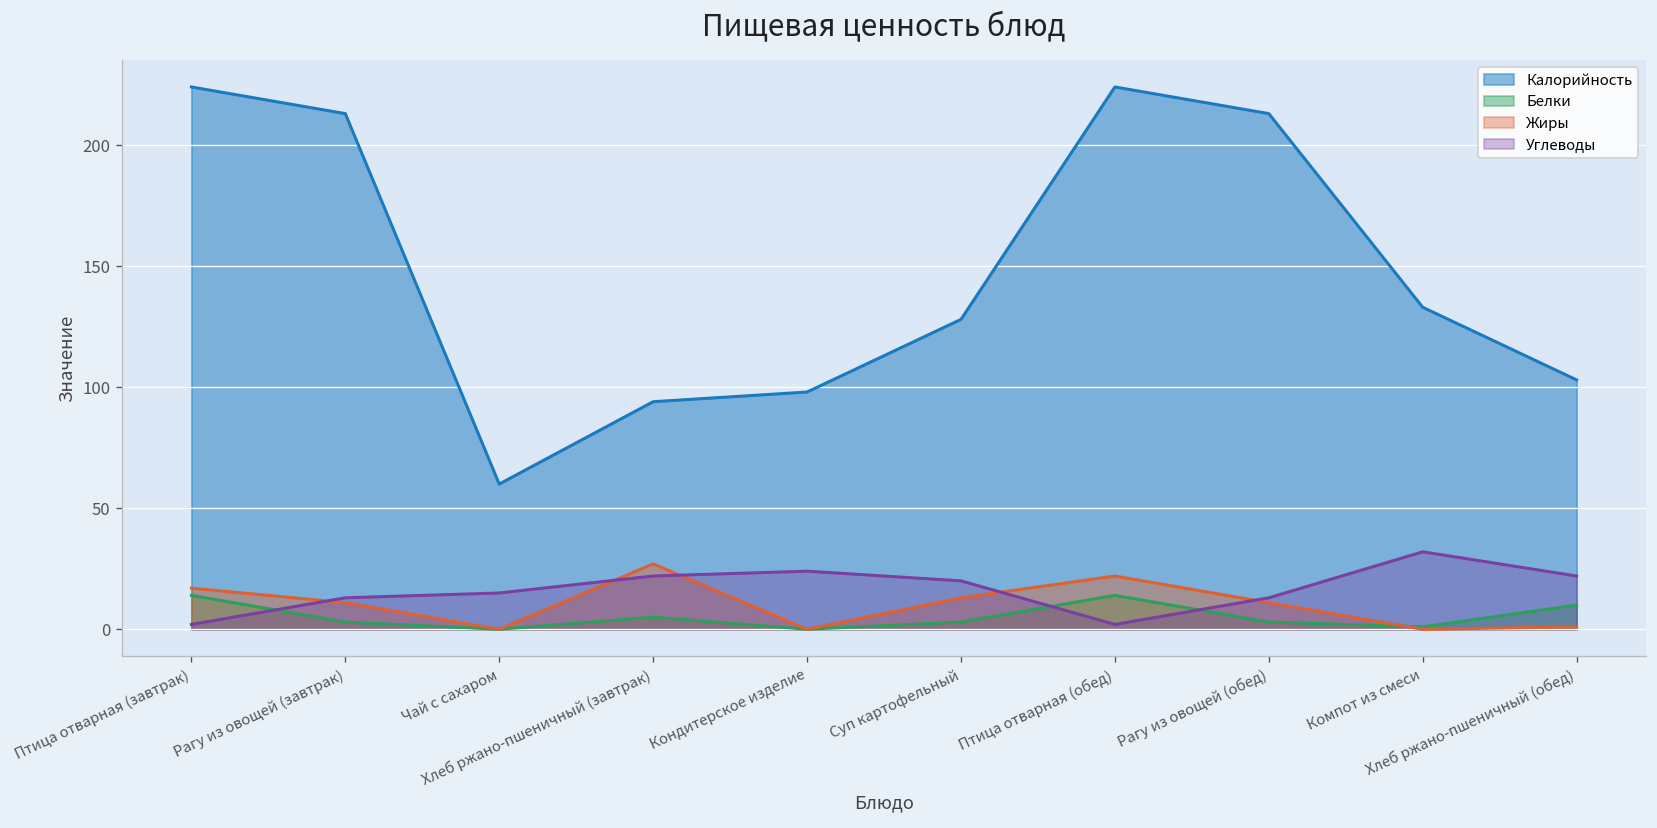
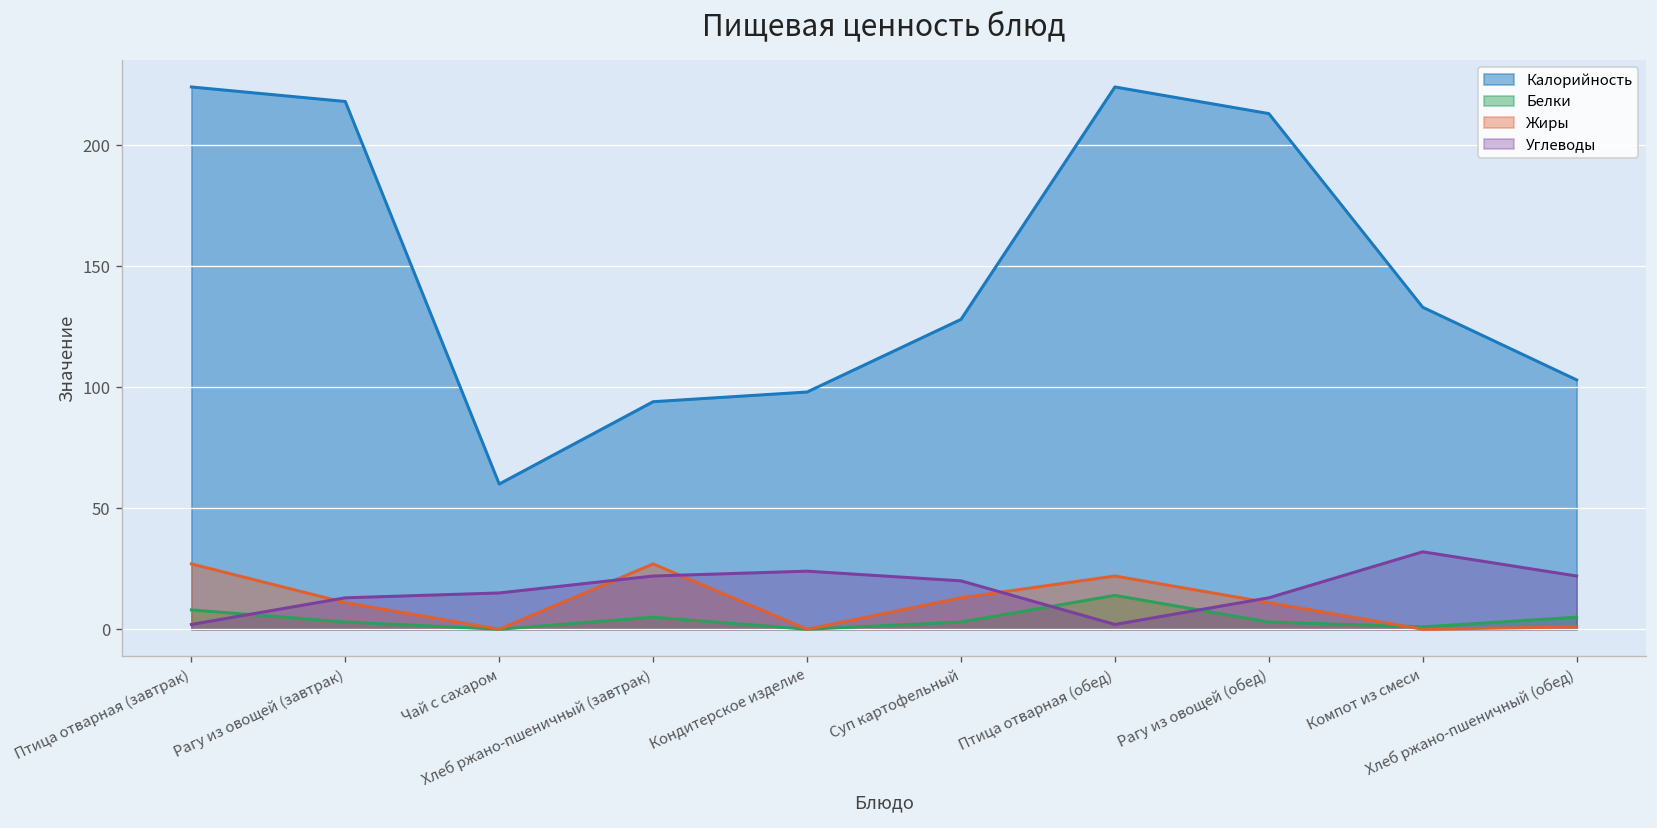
  {
    "Калорийность": {
      "Птица отварная (завтрак)": 224,
-     "Рагу из овощей (завтрак)": 213,
+     "Рагу из овощей (завтрак)": 218,
      "Чай с сахаром": 60,
      "Хлеб ржано-пшеничный (завтрак)": 94,
      "Кондитерское изделие": 98,
      "Суп картофельный": 128,
      "Птица отварная (обед)": 224,
      "Рагу из овощей (обед)": 213,
      "Компот из смеси": 133,
      "Хлеб ржано-пшеничный (обед)": 103
    },
    "Белки": {
-     "Птица отварная (завтрак)": 14,
+     "Птица отварная (завтрак)": 8,
      "Рагу из овощей (завтрак)": 3,
      "Хлеб ржано-пшеничный (завтрак)": 5,
      "Суп картофельный": 3,
      "Птица отварная (обед)": 14,
      "Рагу из овощей (обед)": 3,
-     "Хлеб ржано-пшеничный (обед)": 10
+     "Хлеб ржано-пшеничный (обед)": 5
    },
    "Жиры": {
-     "Птица отварная (завтрак)": 17,
+     "Птица отварная (завтрак)": 27,
      "Рагу из овощей (завтрак)": 11,
      "Хлеб ржано-пшеничный (завтрак)": 27,
      "Суп картофельный": 13,
      "Птица отварная (обед)": 22,
      "Рагу из овощей (обед)": 11,
      "Хлеб ржано-пшеничный (обед)": 1
    },
    "Углеводы": {
      "Птица отварная (завтрак)": 2,
      "Рагу из овощей (завтрак)": 13,
      "Чай с сахаром": 15,
      "Хлеб ржано-пшеничный (завтрак)": 22,
      "Кондитерское изделие": 24,
      "Суп картофельный": 20,
      "Птица отварная (обед)": 2,
      "Рагу из овощей (обед)": 13,
      "Компот из смеси": 32,
      "Хлеб ржано-пшеничный (обед)": 22
    }
  }
